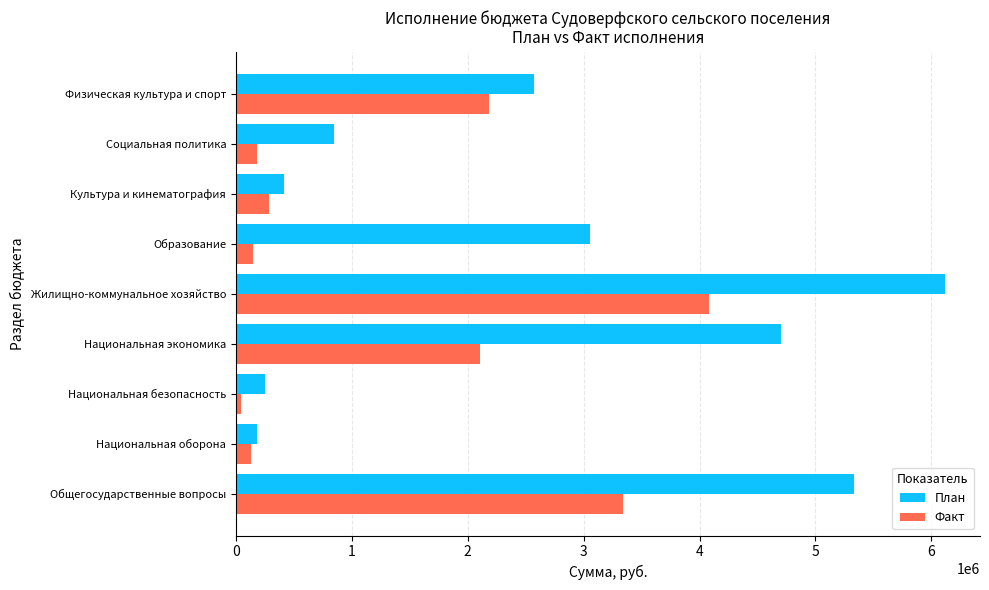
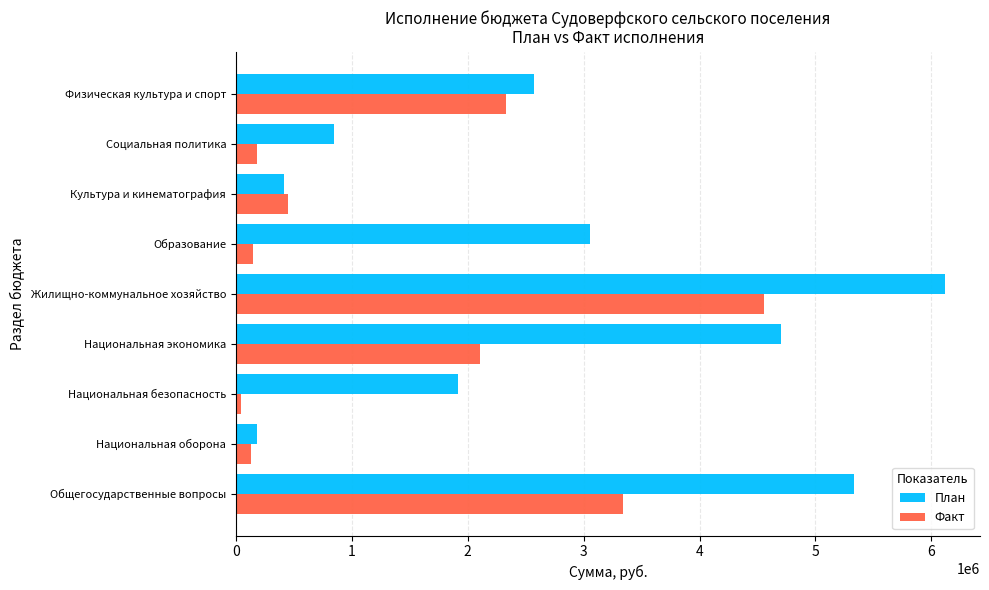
  {
    "План": {
      "Физическая культура и спорт": 2570000,
      "Социальная политика": 850000,
      "Культура и кинематография": 420000,
      "Образование": 3060000,
      "Жилищно-коммунальное хозяйство": 6110000,
      "Национальная экономика": 4700000,
-     "Национальная безопасность": 250000,
+     "Национальная безопасность": 1910000,
      "Национальная оборона": 180000,
      "Общегосударственные вопросы": 5330000
    },
    "Факт": {
-     "Физическая культура и спорт": 2180000,
+     "Физическая культура и спорт": 2330000,
      "Социальная политика": 180000,
-     "Культура и кинематография": 280000,
+     "Культура и кинематография": 450000,
      "Образование": 150000,
-     "Жилищно-коммунальное хозяйство": 4080000,
+     "Жилищно-коммунальное хозяйство": 4550000,
      "Национальная экономика": 2100000,
      "Национальная безопасность": 40000,
      "Национальная оборона": 130000,
      "Общегосударственные вопросы": 3340000
    }
  }
